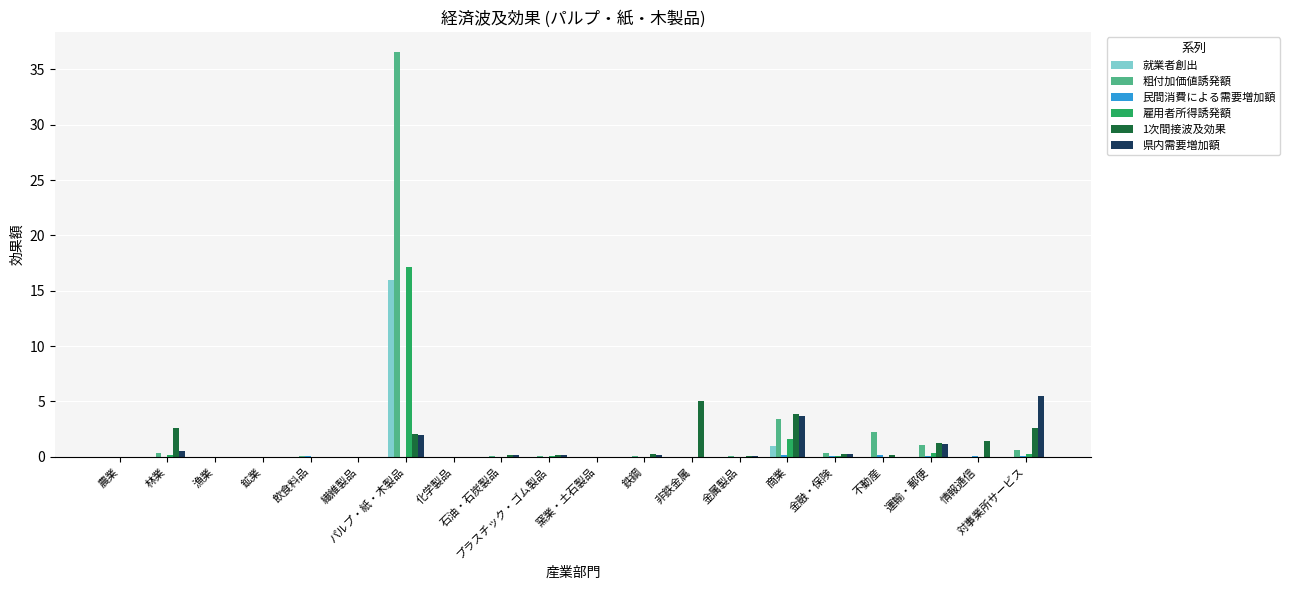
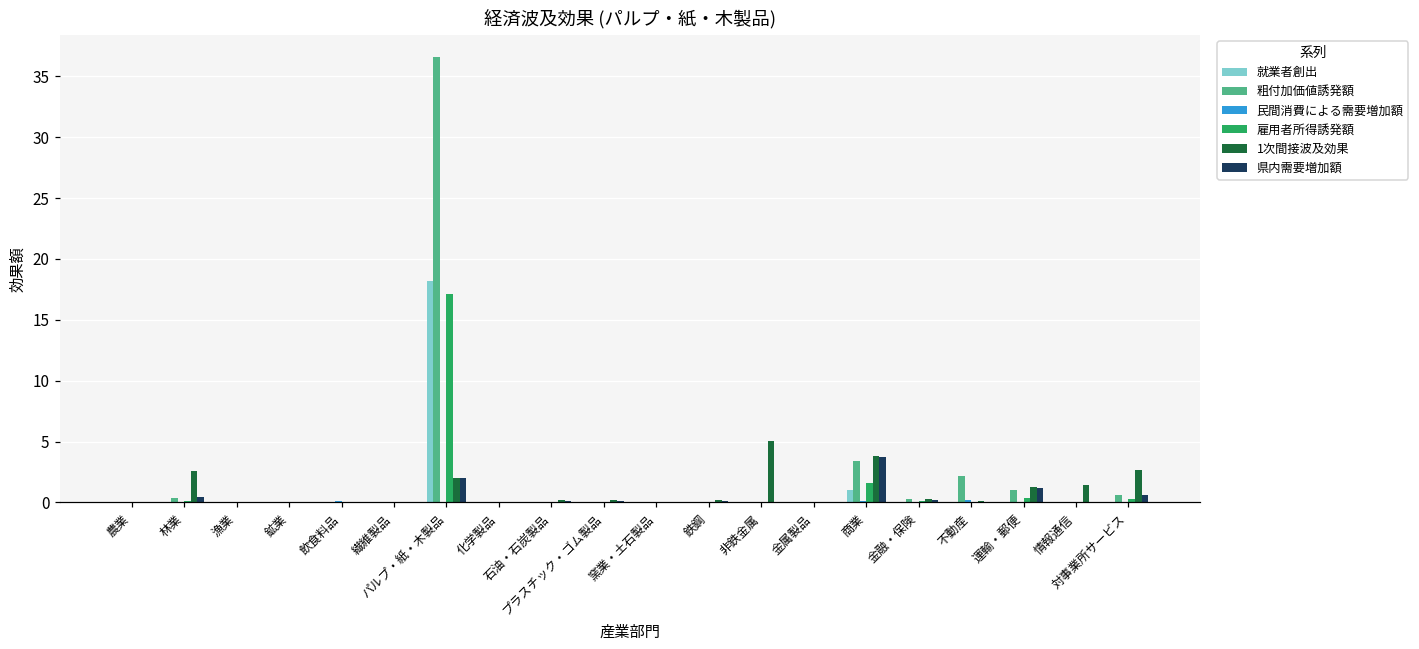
  {
    "就業者創出": {
      "農業": 0.0,
      "林業": 0.0,
      "漁業": 0.0,
      "鉱業": 0.0,
      "飲食料品": 0.0,
      "繊維製品": 0.0,
-     "パルプ・紙・木製品": 16.0,
+     "パルプ・紙・木製品": 18.2,
      "化学製品": 0.0,
      "石油・石炭製品": 0.0,
      "プラスチック・ゴム製品": 0.0,
      "窯業・土石製品": 0.0,
      "鉄鋼": 0.0,
      "非鉄金属": 0.0,
      "金属製品": 0.0,
      "商業": 1.0,
      "金融・保険": 0.0,
      "不動産": 0.0,
      "運輸・郵便": 0.0,
      "情報通信": 0.0,
      "対事業所サービス": 0.0
    },
    "1次間接波及効果": {
      "林業": 2.6,
      "漁業": 0.0,
      "繊維製品": 0.0,
      "パルプ・紙・木製品": 2.0,
      "化学製品": 0.0,
      "非鉄金属": 5.0,
      "商業": 3.8,
      "金融・保険": 0.3,
      "運輸・郵便": 1.3,
      "情報通信": 1.4,
      "対事業所サービス": 2.6
    },
    "県内需要増加額": {
      "農業": 0.0,
      "林業": 0.5,
      "漁業": 0.0,
      "飲食料品": 0.0,
      "繊維製品": 0.0,
      "パルプ・紙・木製品": 2.0,
      "化学製品": 0.0,
      "商業": 3.7,
      "不動産": 0.0,
      "運輸・郵便": 1.2,
-     "対事業所サービス": 5.5
+     "対事業所サービス": 0.6
    }
  }
